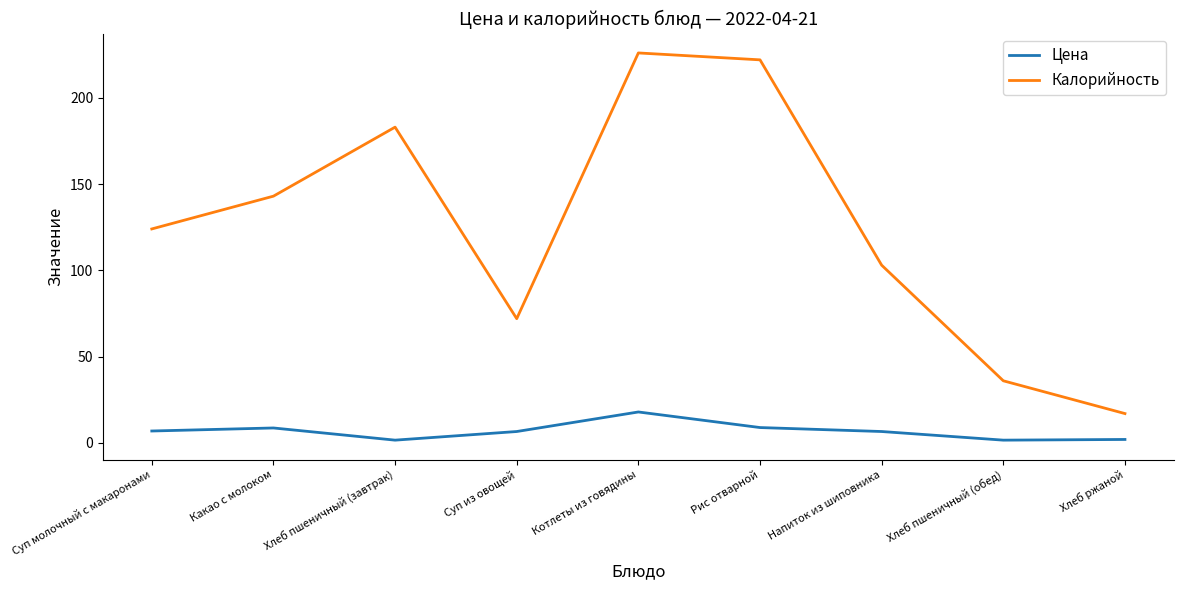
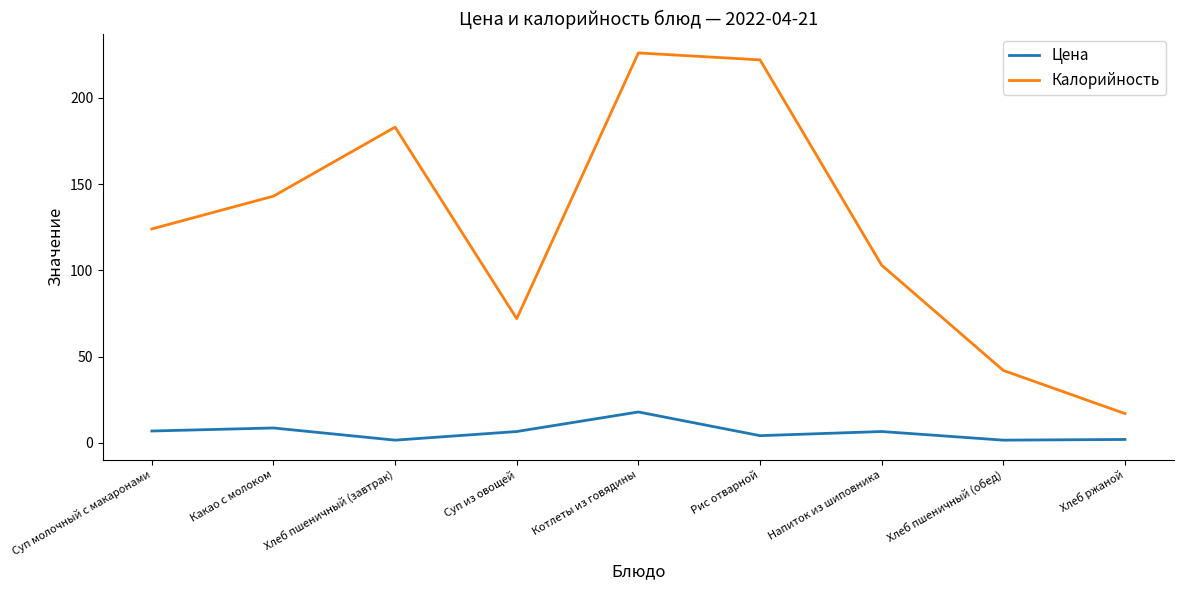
  {
    "Цена": {
      "Суп молочный с макаронами": 7,
      "Какао с молоком": 9,
      "Хлеб пшеничный (завтрак)": 2,
      "Суп из овощей": 7,
      "Котлеты из говядины": 18,
-     "Рис отварной": 9,
+     "Рис отварной": 4,
      "Напиток из шиповника": 7,
      "Хлеб пшеничный (обед)": 2,
      "Хлеб ржаной": 2
    },
    "Калорийность": {
      "Суп молочный с макаронами": 124,
      "Какао с молоком": 143,
      "Хлеб пшеничный (завтрак)": 183,
      "Суп из овощей": 72,
      "Котлеты из говядины": 226,
      "Рис отварной": 222,
      "Напиток из шиповника": 103,
-     "Хлеб пшеничный (обед)": 36,
+     "Хлеб пшеничный (обед)": 42,
      "Хлеб ржаной": 17
    }
  }
